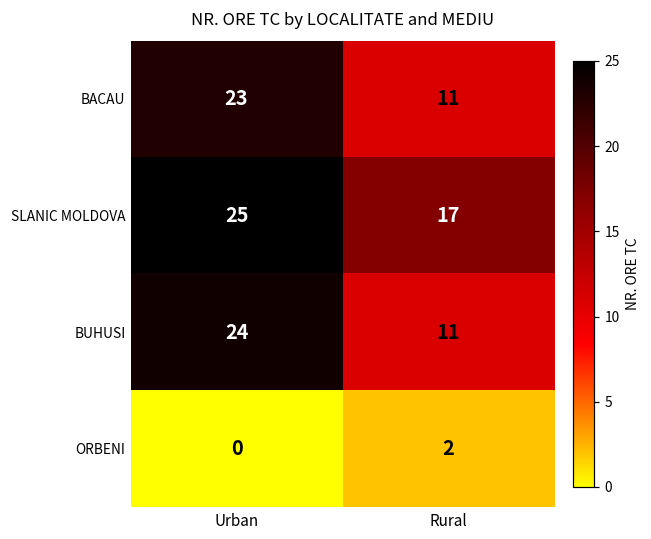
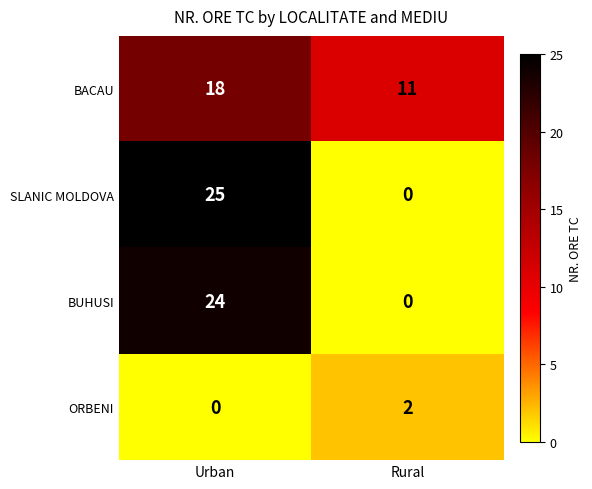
  {
    "BACAU": {
-     "Urban": 23,
+     "Urban": 18,
      "Rural": 11
    },
    "SLANIC MOLDOVA": {
      "Urban": 25,
-     "Rural": 17
+     "Rural": 0
    },
    "BUHUSI": {
      "Urban": 24,
-     "Rural": 11
+     "Rural": 0
    },
    "ORBENI": {
      "Urban": 0,
      "Rural": 2
    }
  }
